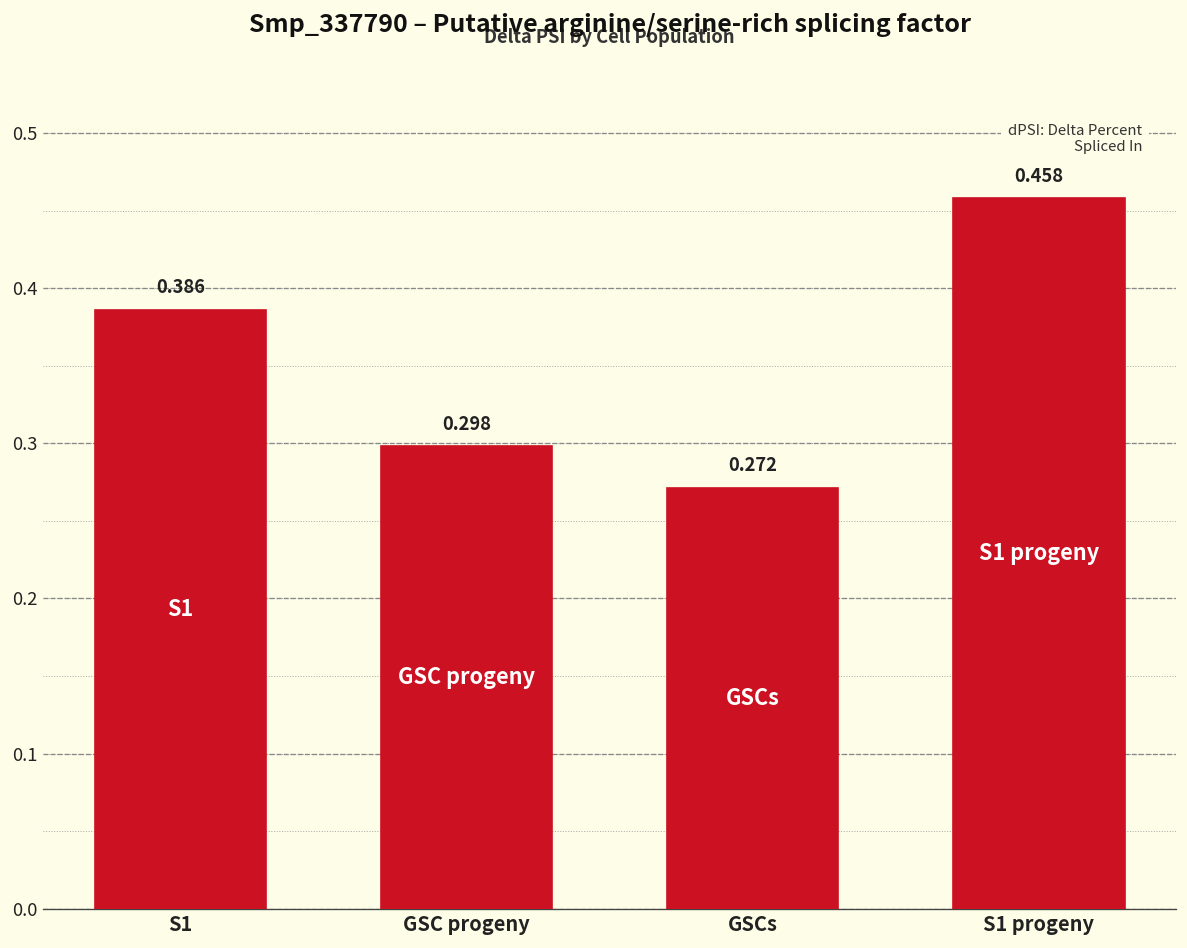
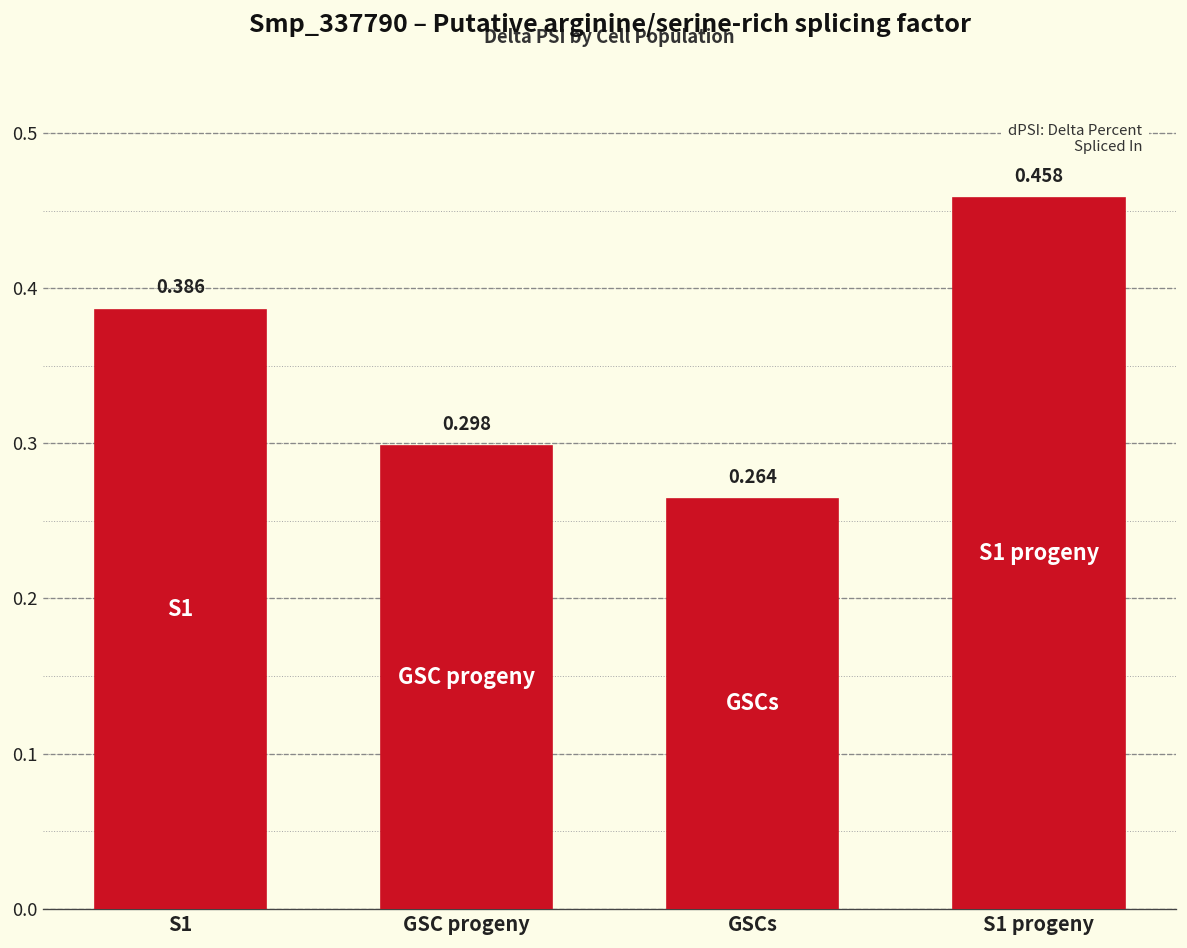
  {
    "S1": 0.386,
    "GSC progeny": 0.298,
-   "GSCs": 0.272,
+   "GSCs": 0.264,
    "S1 progeny": 0.458
  }
